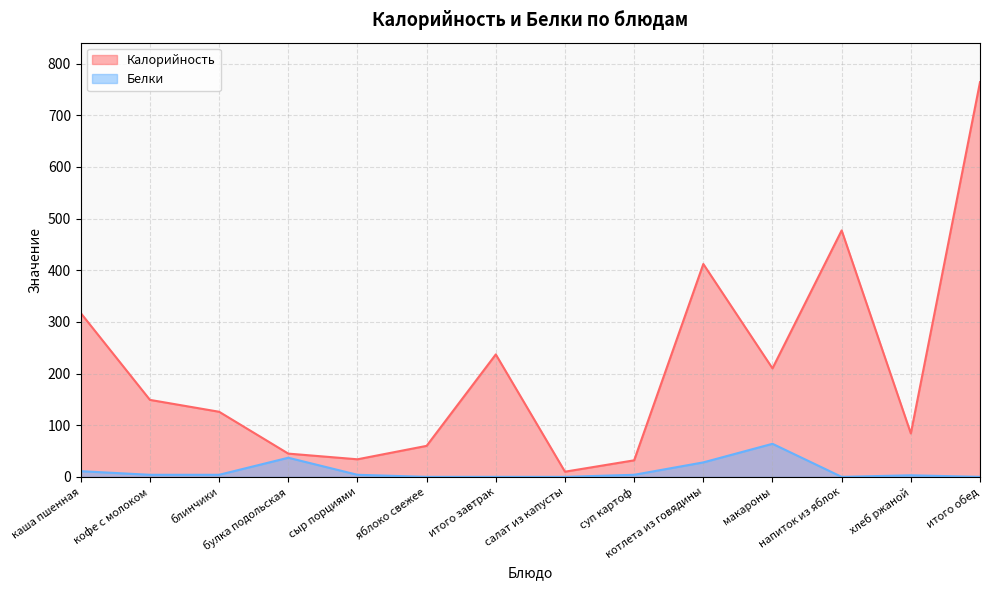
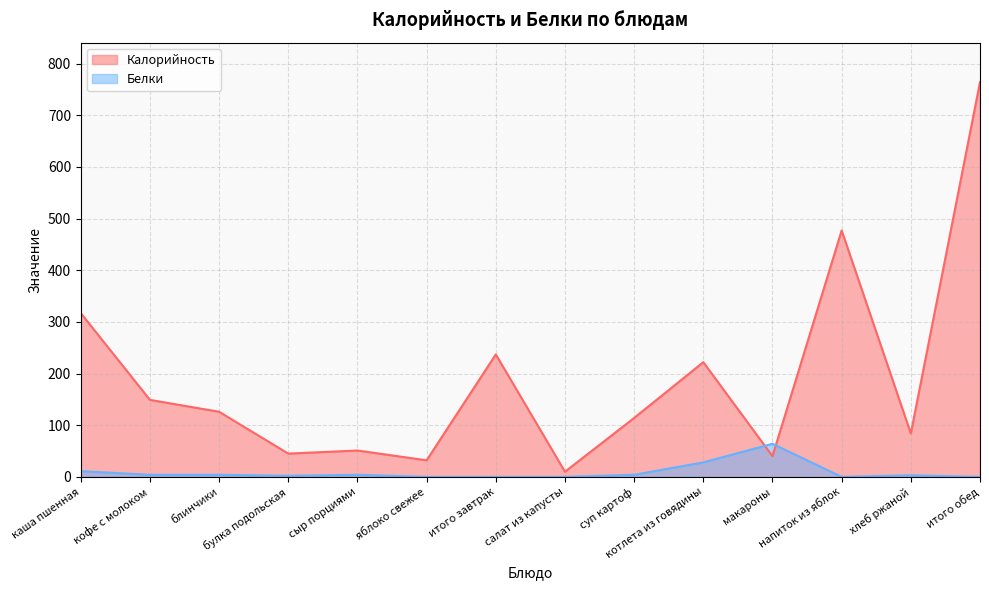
  {
    "Калорийность": {
      "каша пшенная": 320,
      "кофе с молоком": 150,
      "блинчики": 130,
      "булка подольская": 50,
-     "сыр порциями": 30,
-     "яблоко свежее": 60,
+     "сыр порциями": 50,
+     "яблоко свежее": 30,
      "итого завтрак": 240,
      "салат из капусты": 10,
-     "суп картоф": 30,
-     "котлета из говядины": 410,
-     "макароны": 210,
+     "суп картоф": 110,
+     "котлета из говядины": 220,
+     "макароны": 40,
      "напиток из яблок": 480,
      "хлеб ржаной": 80,
      "итого обед": 760
    },
    "Белки": {
      "каша пшенная": 10,
      "кофе с молоком": 0,
      "блинчики": 0,
-     "булка подольская": 40,
+     "булка подольская": 0,
      "сыр порциями": 0,
      "яблоко свежее": 0,
      "итого завтрак": 0,
      "салат из капусты": 0,
      "суп картоф": 0,
      "котлета из говядины": 30,
      "макароны": 60,
      "напиток из яблок": 0,
      "хлеб ржаной": 0,
      "итого обед": 0
    }
  }
